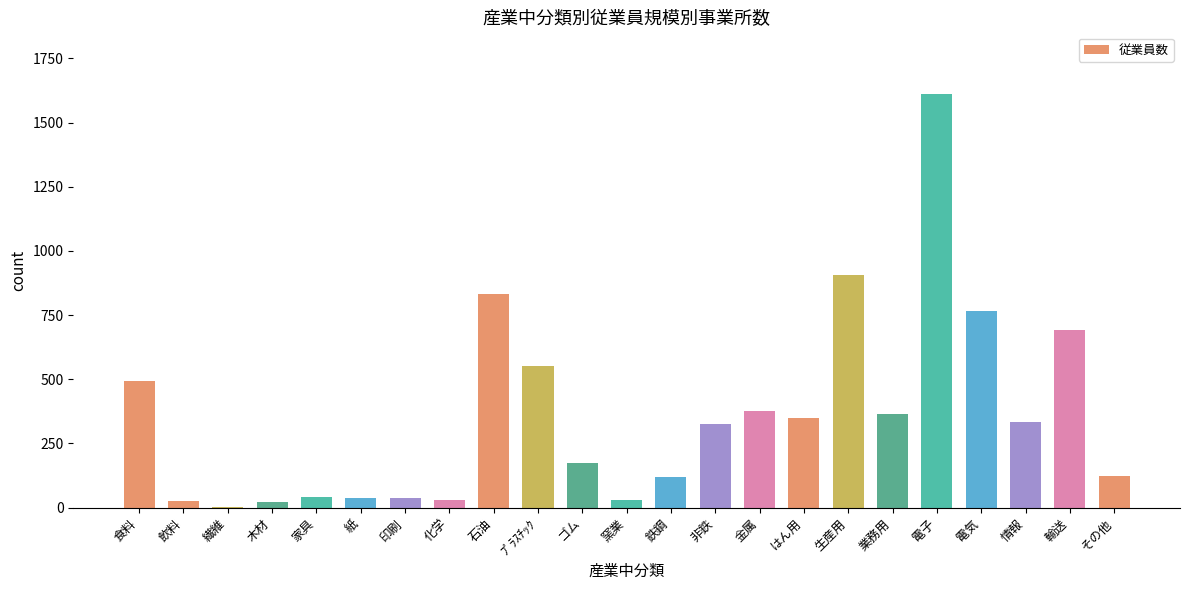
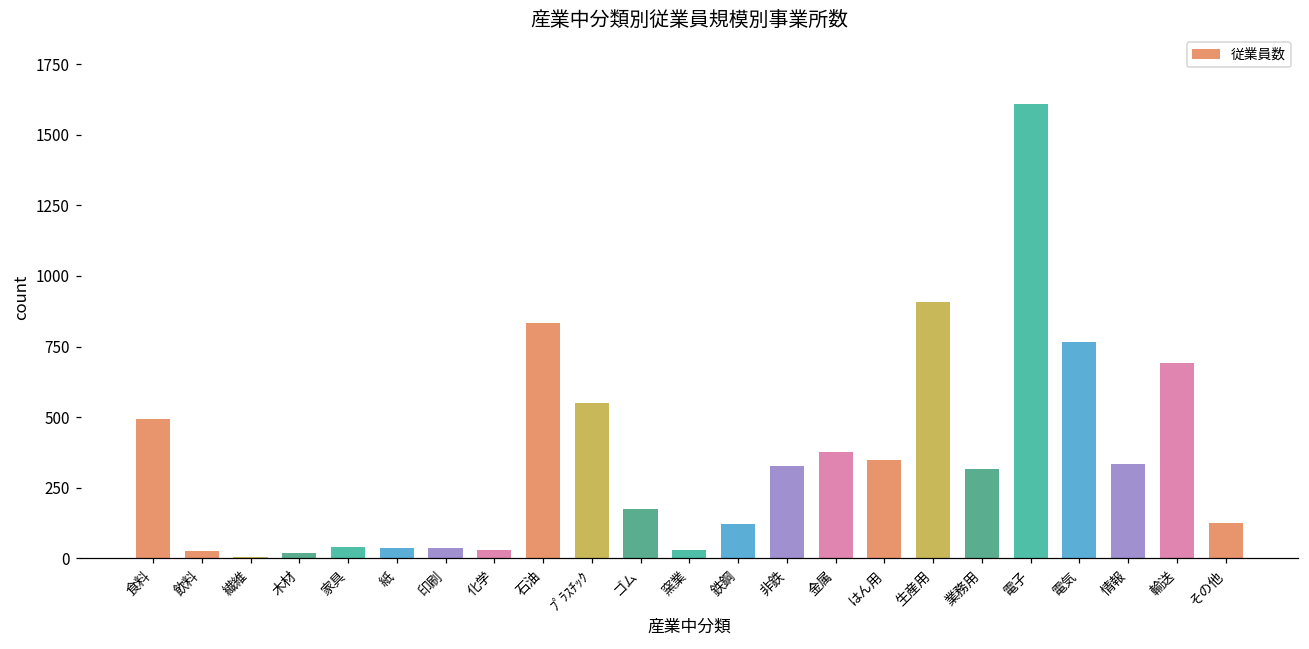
  {
    "食料": 490,
    "飲料": 30,
    "木材": 20,
    "家具": 40,
    "紙": 40,
    "印刷": 40,
    "化学": 30,
    "石油": 830,
    "ﾌﾟﾗｽﾁｯｸ": 550,
    "ゴム": 170,
    "窯業": 30,
    "鉄鋼": 120,
    "非鉄": 330,
    "金属": 380,
    "はん用": 350,
    "生産用": 910,
-   "業務用": 360,
+   "業務用": 320,
    "電子": 1610,
    "電気": 770,
    "情報": 330,
    "輸送": 690,
    "その他": 130
  }
